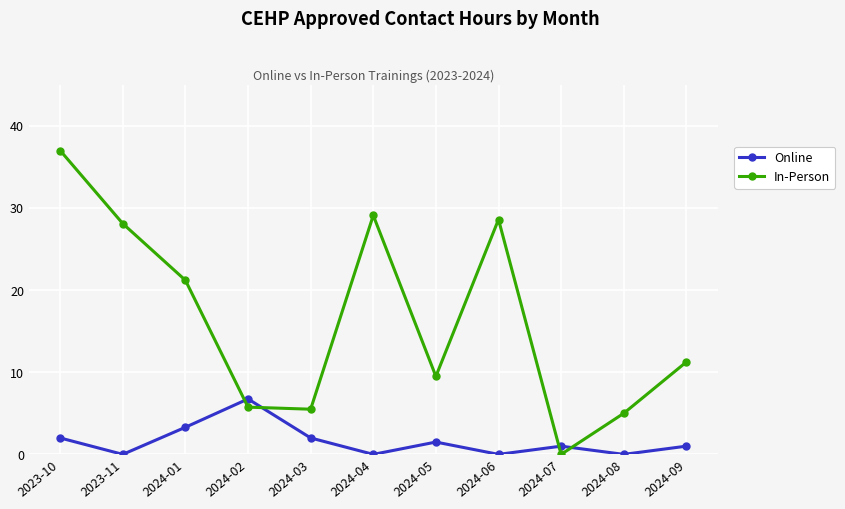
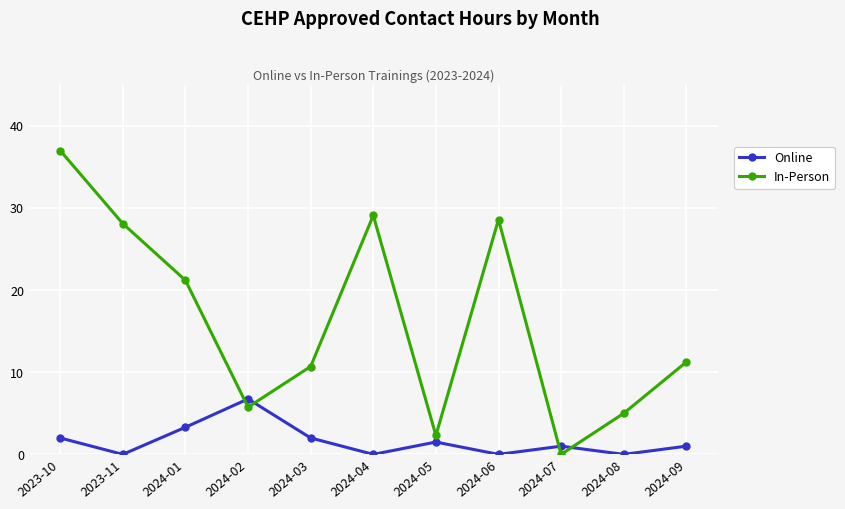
  {
    "Online": {
      "2023-10": 2,
      "2023-11": 0,
      "2024-01": 3,
      "2024-02": 7,
      "2024-03": 2,
      "2024-04": 0,
      "2024-05": 2,
      "2024-06": 0,
      "2024-07": 1,
      "2024-08": 0,
      "2024-09": 1
    },
    "In-Person": {
      "2023-10": 37,
      "2023-11": 28,
      "2024-01": 21,
      "2024-02": 6,
-     "2024-03": 6,
+     "2024-03": 11,
      "2024-04": 29,
-     "2024-05": 10,
+     "2024-05": 2,
      "2024-06": 29,
      "2024-07": 0,
      "2024-08": 5,
      "2024-09": 11
    }
  }
